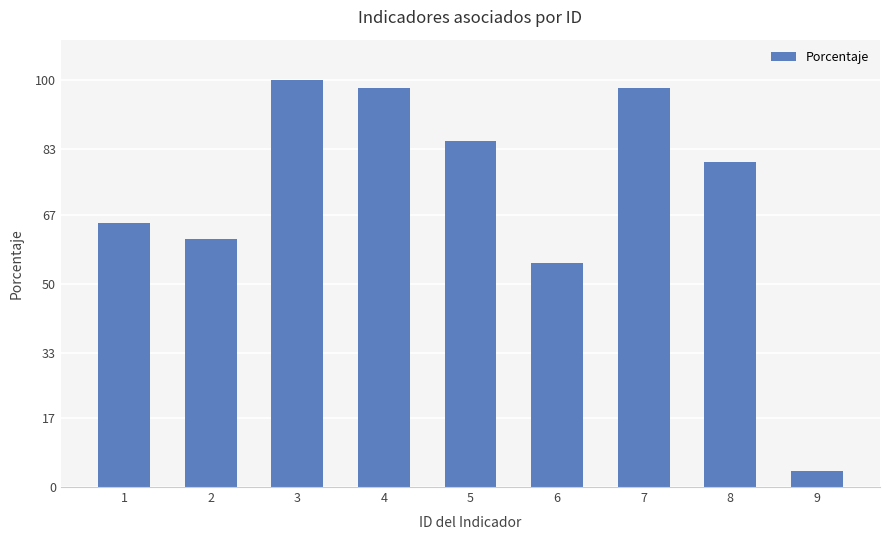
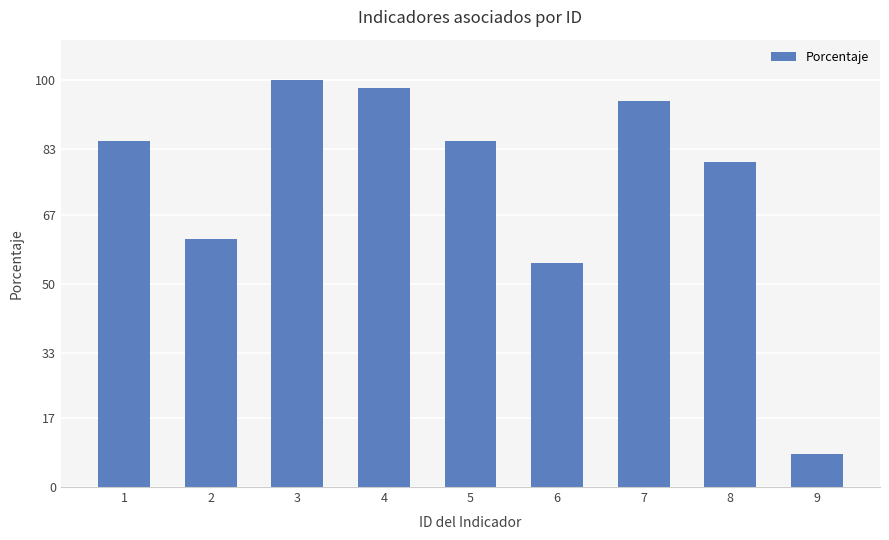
  {
-   "1": 65,
+   "1": 85,
    "2": 61,
    "3": 100,
    "4": 98,
    "5": 85,
    "6": 55,
-   "7": 98,
+   "7": 95,
    "8": 80,
-   "9": 4
+   "9": 8
  }
